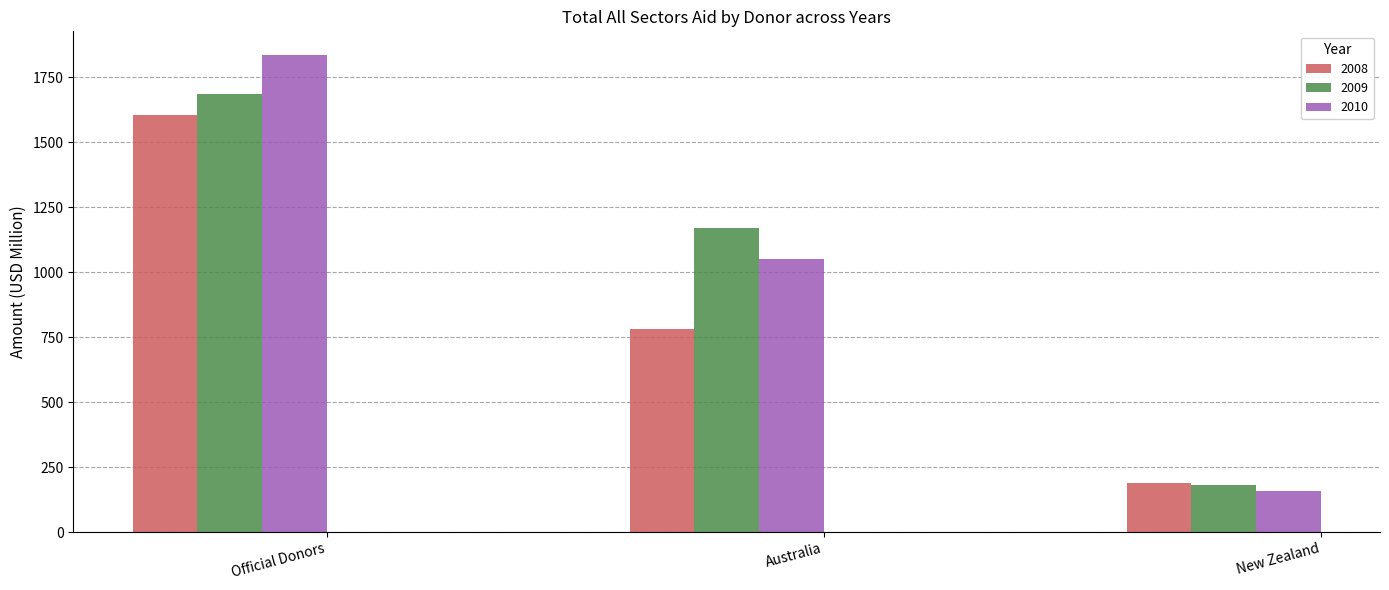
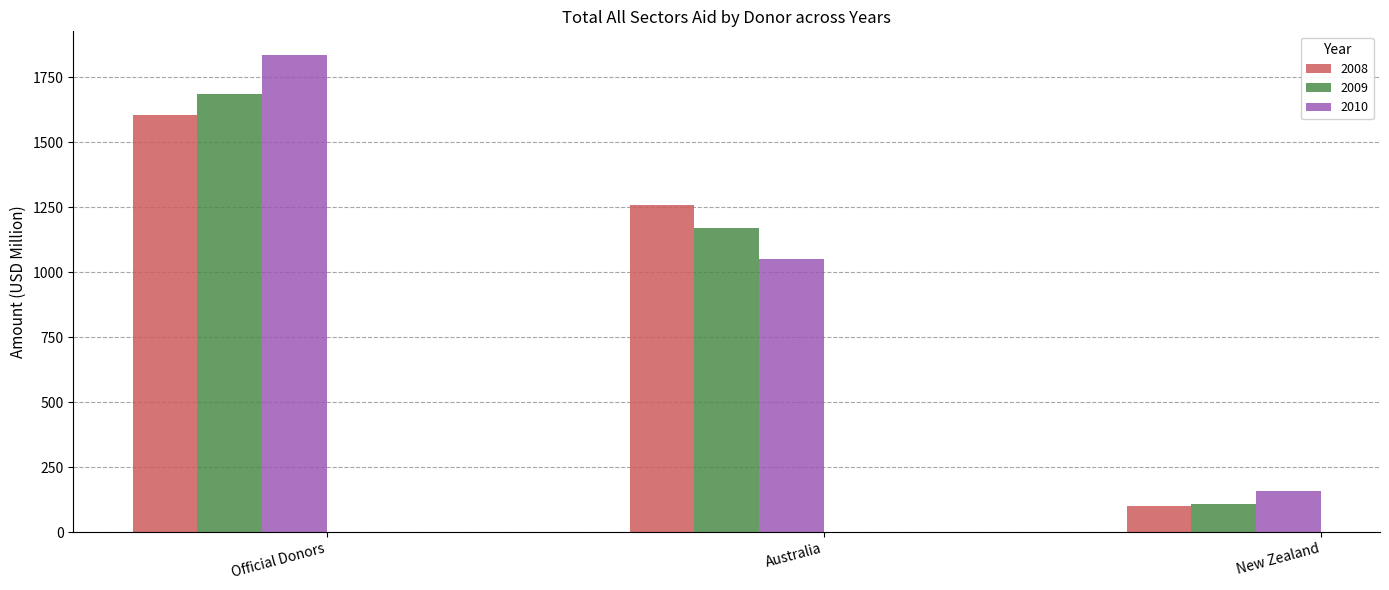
  {
    "2008": {
      "Official Donors": 1600,
-     "Australia": 780,
-     "New Zealand": 190
+     "Australia": 1260,
+     "New Zealand": 100
    },
    "2009": {
      "Official Donors": 1680,
      "Australia": 1170,
-     "New Zealand": 180
+     "New Zealand": 110
    },
    "2010": {
      "Official Donors": 1830,
      "Australia": 1050,
      "New Zealand": 160
    }
  }
